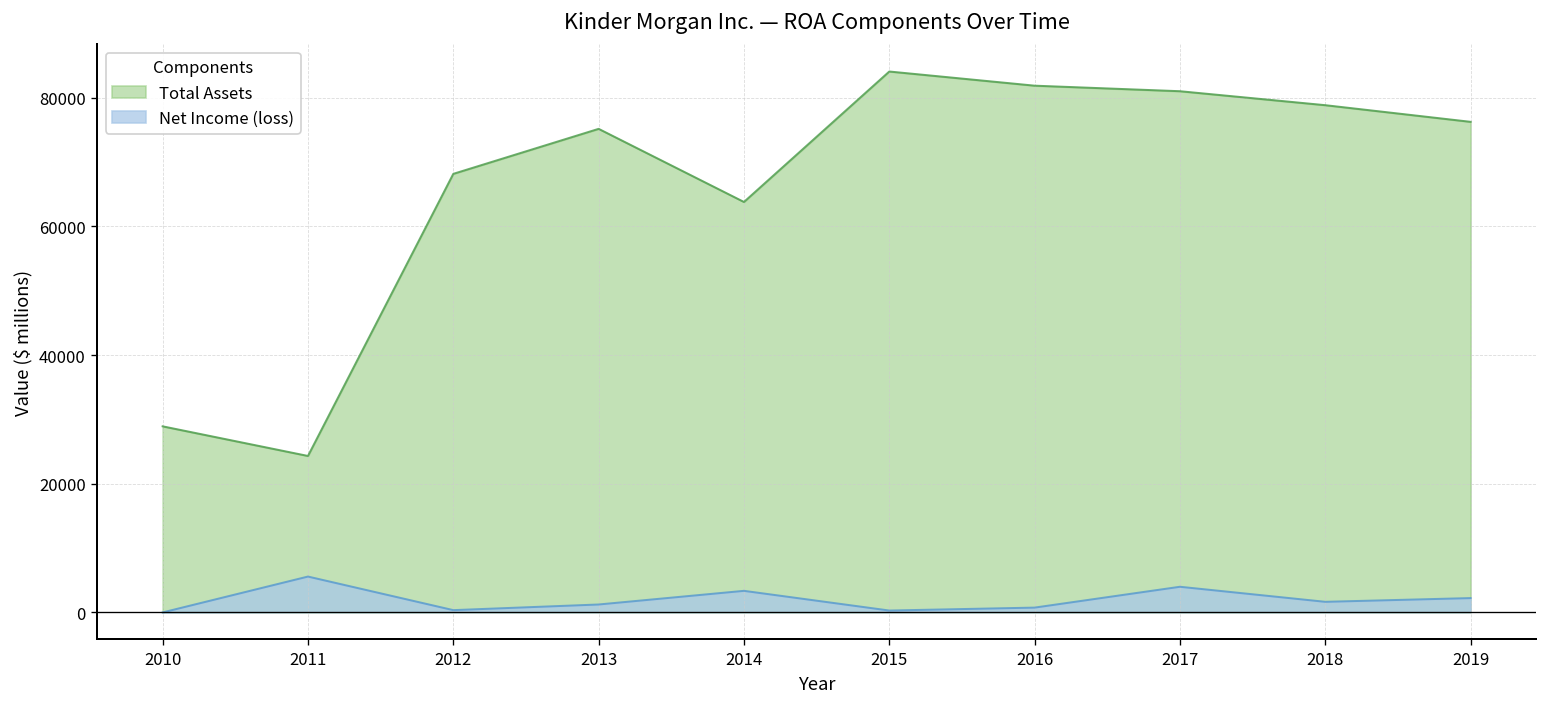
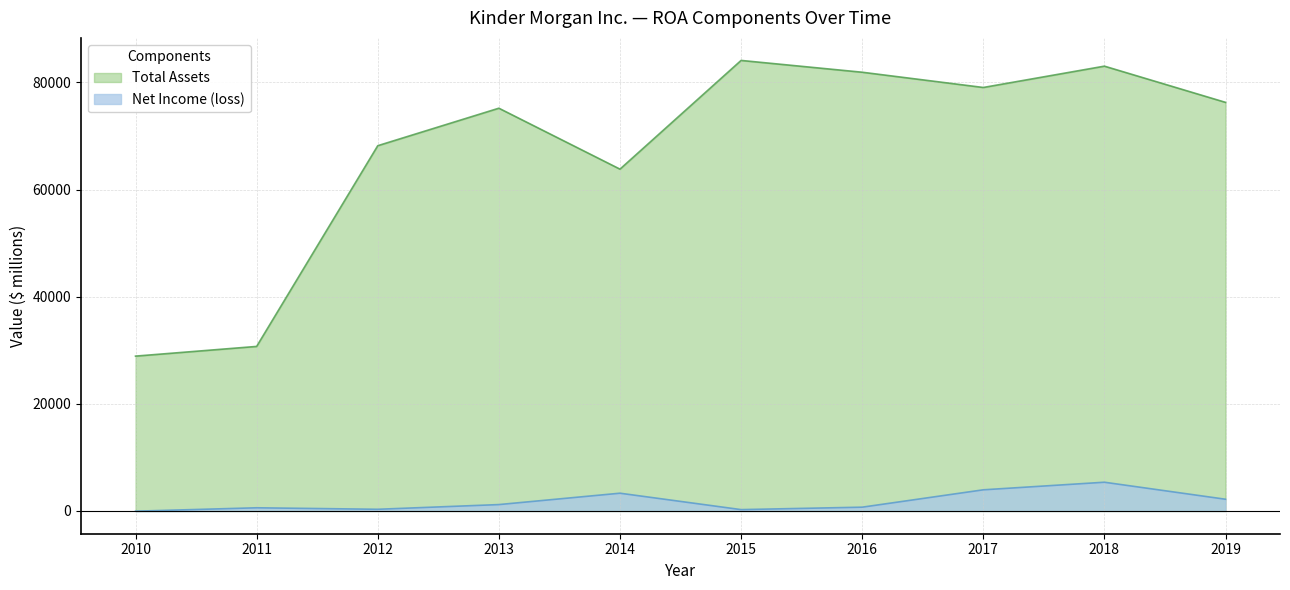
  {
    "Total Assets": {
      "2010": 29000,
-     "2011": 24000,
+     "2011": 31000,
      "2012": 68000,
      "2013": 75000,
      "2014": 64000,
      "2015": 84000,
      "2016": 82000,
-     "2017": 81000,
-     "2018": 79000,
+     "2017": 79000,
+     "2018": 83000,
      "2019": 76000
    },
    "Net Income (loss)": {
      "2010": 0,
-     "2011": 6000,
+     "2011": 1000,
      "2012": 0,
      "2013": 1000,
      "2014": 3000,
      "2015": 0,
      "2016": 1000,
      "2017": 4000,
-     "2018": 2000,
+     "2018": 5000,
      "2019": 2000
    }
  }
